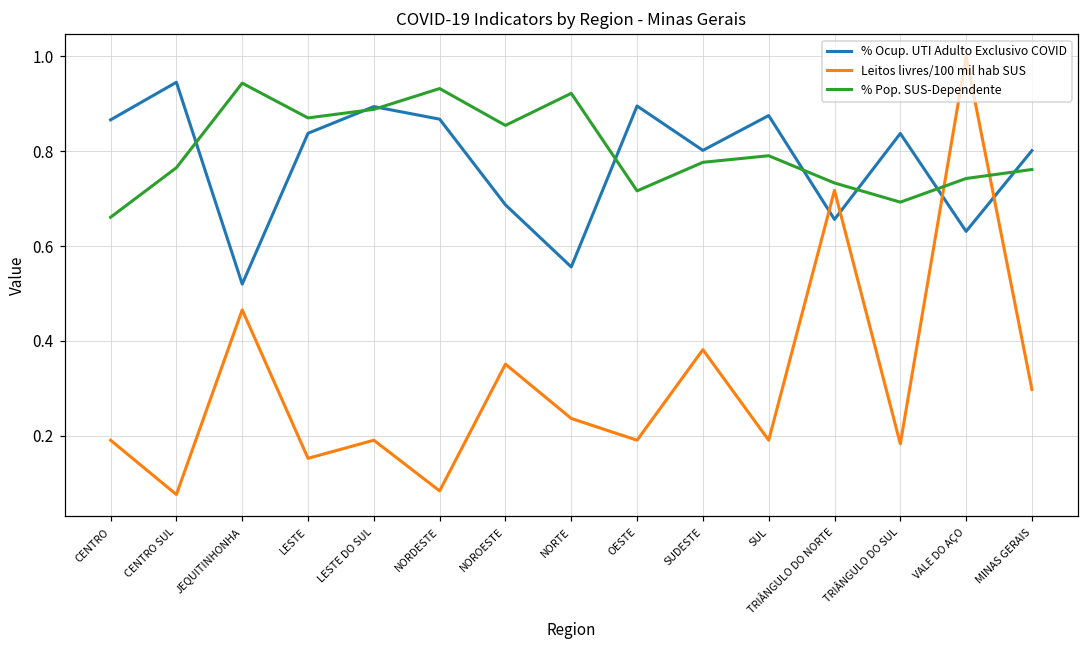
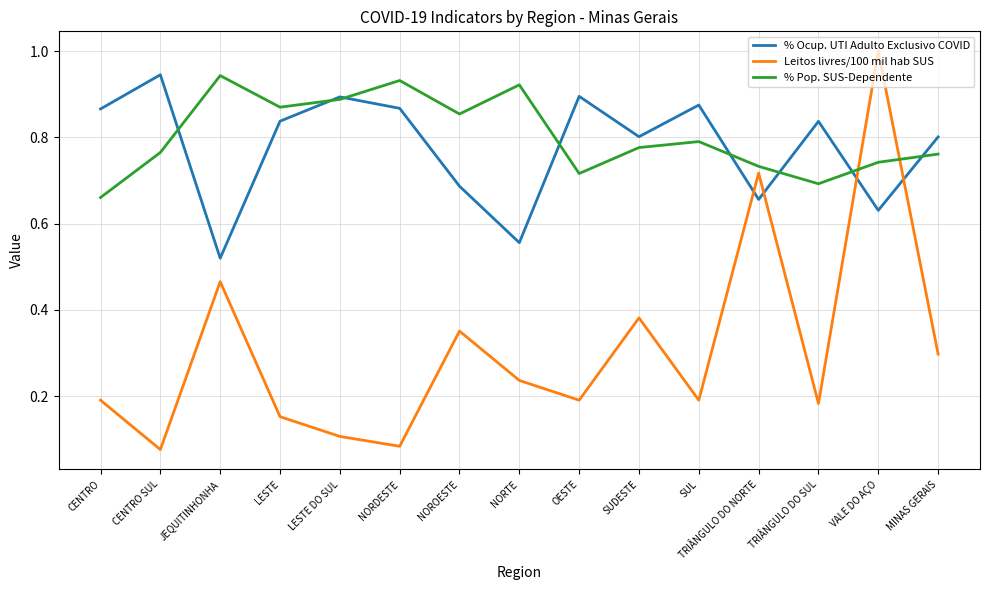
  {
    "% Ocup. UTI Adulto Exclusivo COVID": {
      "CENTRO": 0.87,
      "CENTRO SUL": 0.95,
      "JEQUITINHONHA": 0.52,
      "LESTE": 0.84,
      "NORDESTE": 0.87,
      "NOROESTE": 0.69,
      "NORTE": 0.56,
      "OESTE": 0.90,
      "SUDESTE": 0.80,
      "SUL": 0.88,
      "TRIÂNGULO DO NORTE": 0.66,
      "TRIÂNGULO DO SUL": 0.84,
      "VALE DO AÇO": 0.63,
      "MINAS GERAIS": 0.80
    },
    "Leitos livres/100 mil hab SUS": {
      "CENTRO": 0.19,
      "CENTRO SUL": 0.08,
      "JEQUITINHONHA": 0.47,
      "LESTE": 0.15,
-     "LESTE DO SUL": 0.19,
+     "LESTE DO SUL": 0.11,
      "NORDESTE": 0.08,
      "NOROESTE": 0.35,
      "NORTE": 0.24,
      "OESTE": 0.19,
      "SUDESTE": 0.38,
      "SUL": 0.19,
      "TRIÂNGULO DO NORTE": 0.72,
      "TRIÂNGULO DO SUL": 0.18,
      "MINAS GERAIS": 0.30
    },
    "% Pop. SUS-Dependente": {
      "CENTRO": 0.66,
      "CENTRO SUL": 0.77,
      "JEQUITINHONHA": 0.94,
      "LESTE": 0.87,
      "NORDESTE": 0.93,
      "NOROESTE": 0.85,
      "NORTE": 0.92,
      "OESTE": 0.72,
      "SUDESTE": 0.78,
      "SUL": 0.79,
      "TRIÂNGULO DO NORTE": 0.73,
      "TRIÂNGULO DO SUL": 0.69,
      "VALE DO AÇO": 0.74,
      "MINAS GERAIS": 0.76
    }
  }
